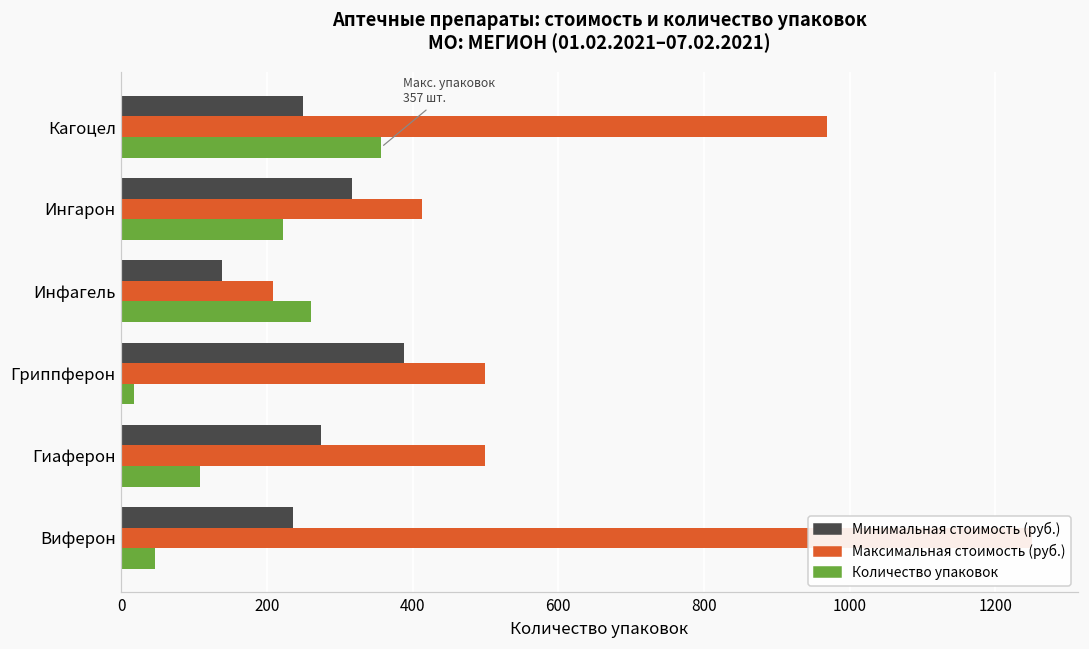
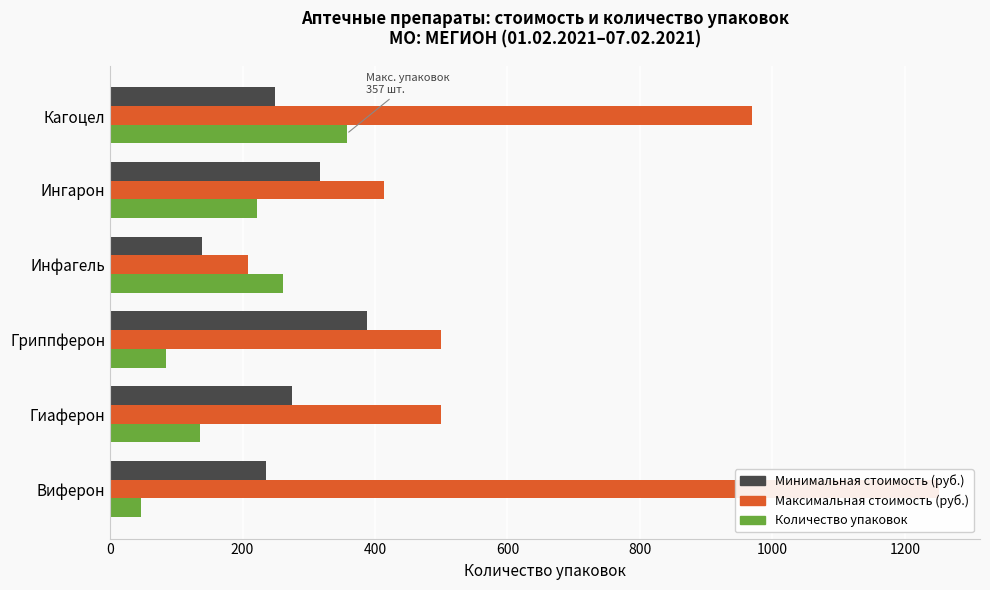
  {
    "Количество упаковок": {
      "Ингарон": 220,
      "Инфагель": 260,
-     "Гриппферон": 20,
-     "Гиаферон": 110,
+     "Гриппферон": 80,
+     "Гиаферон": 140,
      "Виферон": 50
    }
  }
